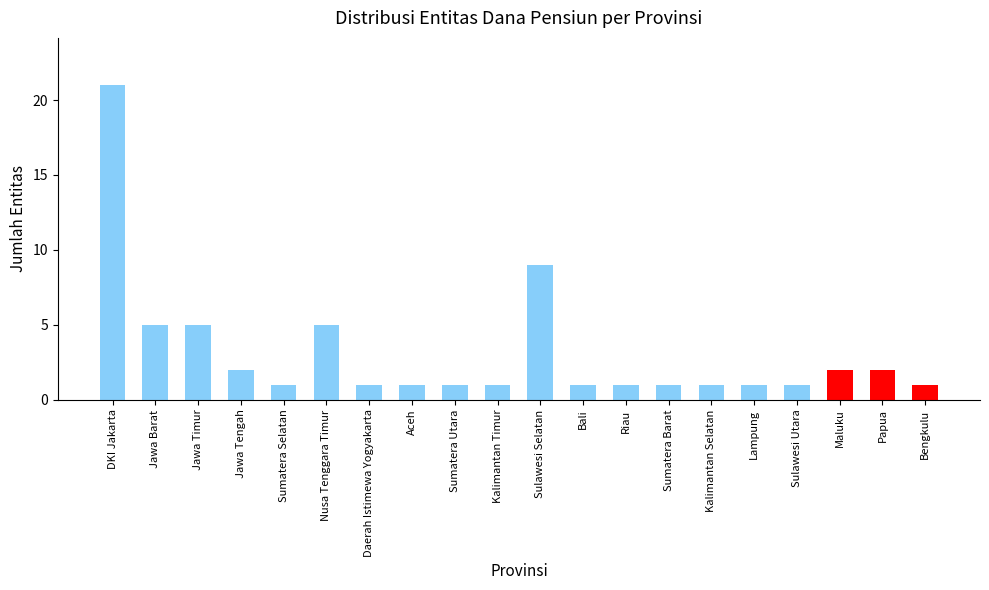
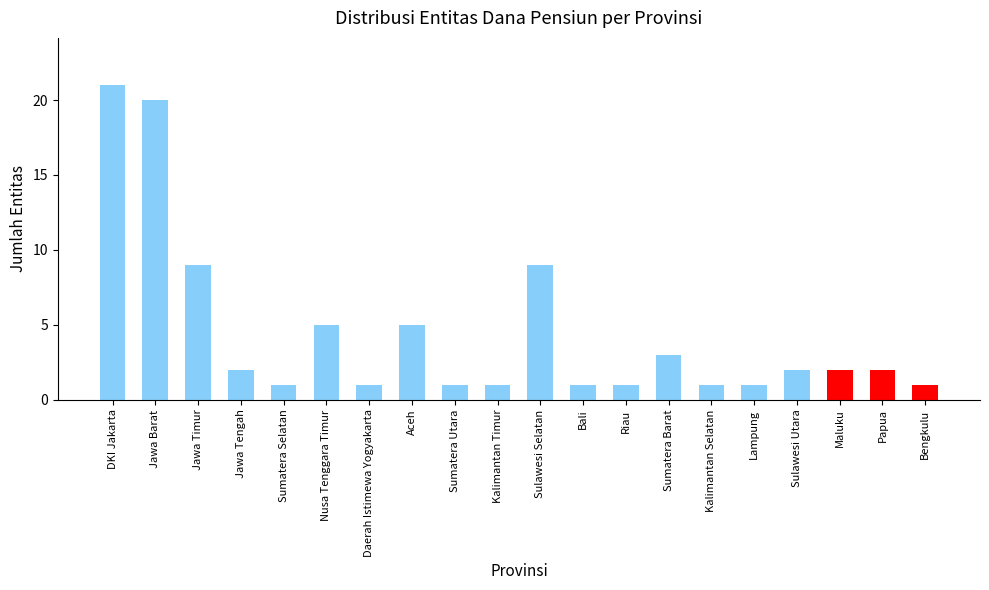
  {
    "DKI Jakarta": 21,
-   "Jawa Barat": 5,
-   "Jawa Timur": 5,
+   "Jawa Barat": 20,
+   "Jawa Timur": 9,
    "Jawa Tengah": 2,
    "Sumatera Selatan": 1,
    "Nusa Tenggara Timur": 5,
    "Daerah Istimewa Yogyakarta": 1,
-   "Aceh": 1,
+   "Aceh": 5,
    "Sumatera Utara": 1,
    "Kalimantan Timur": 1,
    "Sulawesi Selatan": 9,
    "Bali": 1,
    "Riau": 1,
-   "Sumatera Barat": 1,
+   "Sumatera Barat": 3,
    "Kalimantan Selatan": 1,
    "Lampung": 1,
-   "Sulawesi Utara": 1,
+   "Sulawesi Utara": 2,
    "Maluku": 2,
    "Papua": 2,
    "Bengkulu": 1
  }
